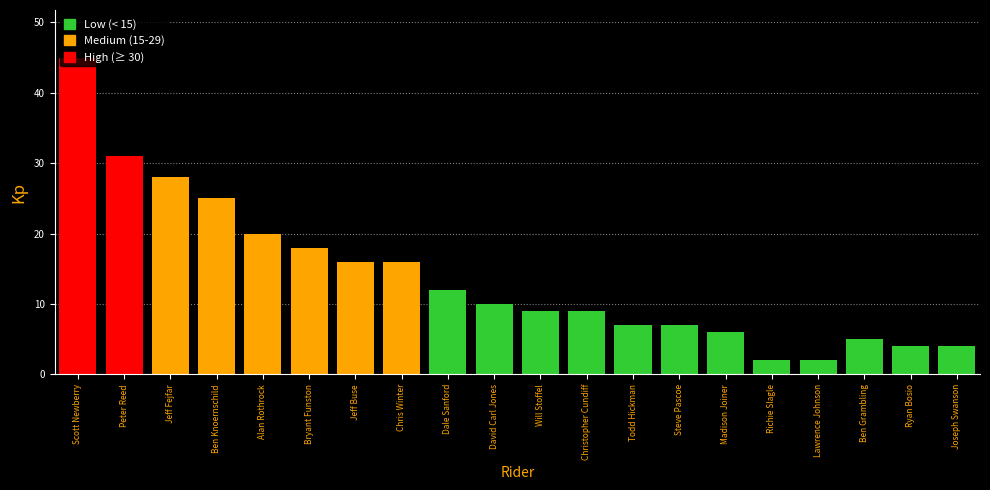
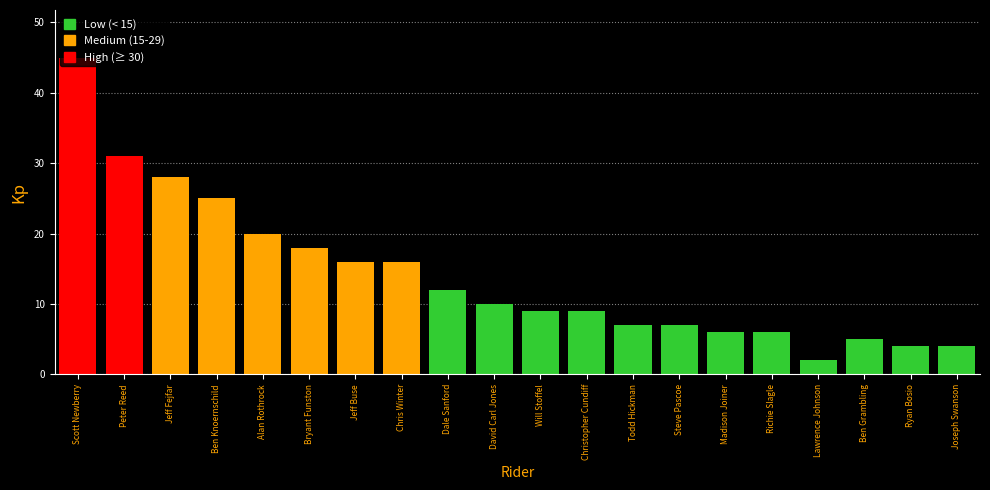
  {
    "Peter Reed": 31,
    "Jeff Fejfar": 28,
    "Ben Knoernschild": 25,
    "Alan Rothrock": 20,
    "Bryant Funston": 18,
    "Jeff Buse": 16,
    "Chris Winter": 16,
    "Dale Sanford": 12,
    "David Carl Jones": 10,
    "Will Stoffel": 9,
    "Christopher Cundiff": 9,
    "Todd Hickman": 7,
    "Steve Pascoe": 7,
    "Madison Joiner": 6,
-   "Richie Slagle": 2,
+   "Richie Slagle": 6,
    "Lawrence Johnson": 2,
    "Ben Grambling": 5,
    "Ryan Bosio": 4,
    "Joseph Swanson": 4
  }
